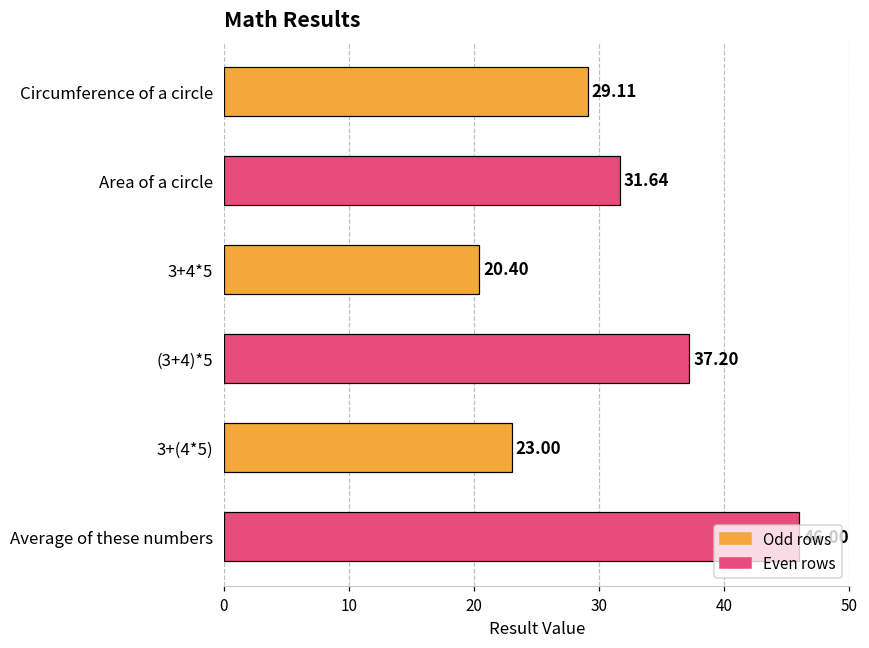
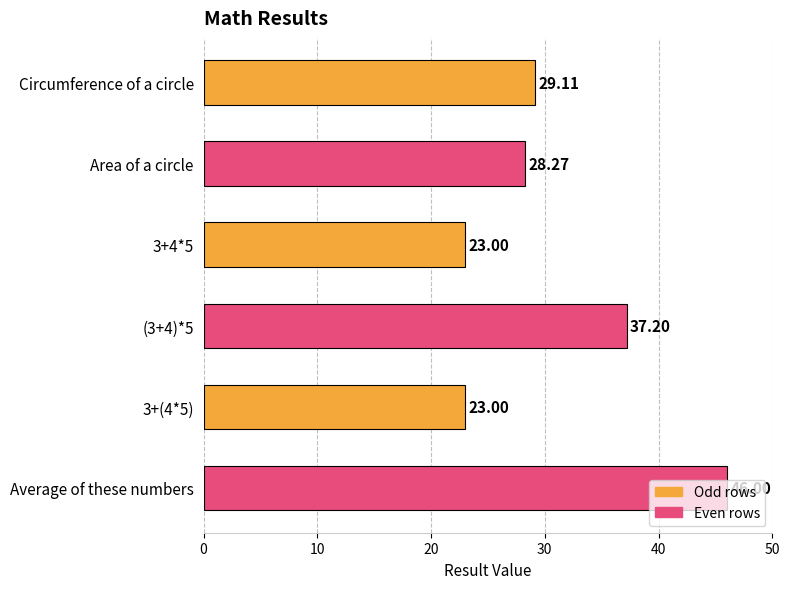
  {
    "Circumference of a circle": 29.11,
-   "Area of a circle": 31.64,
-   "3+4*5": 20.40,
+   "Area of a circle": 28.27,
+   "3+4*5": 23.00,
    "(3+4)*5": 37.20,
    "3+(4*5)": 23.00
  }
